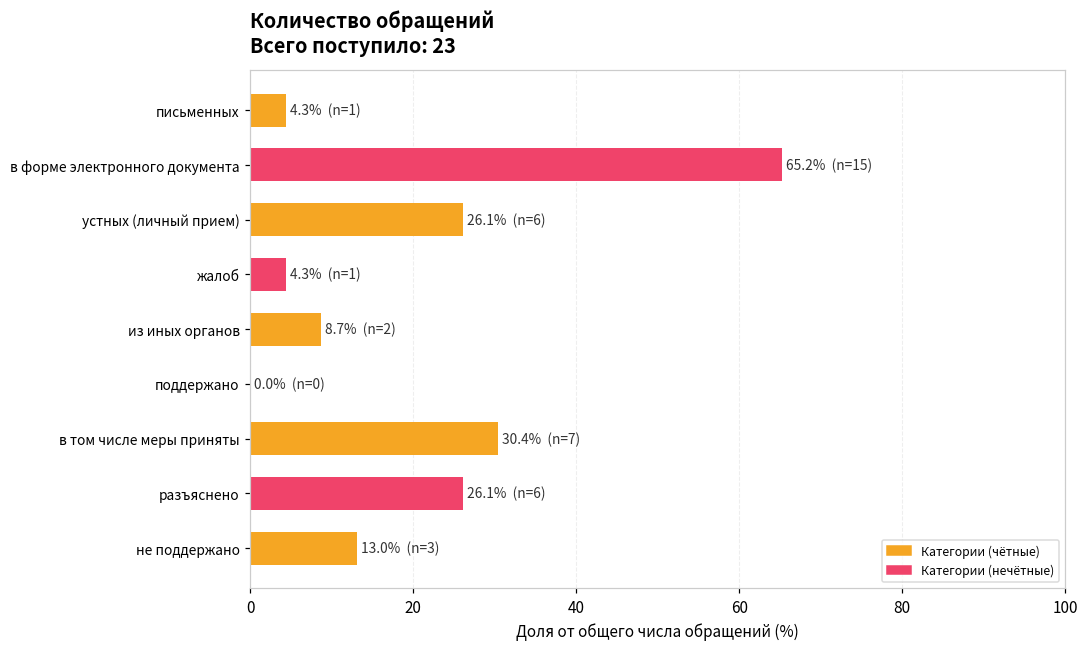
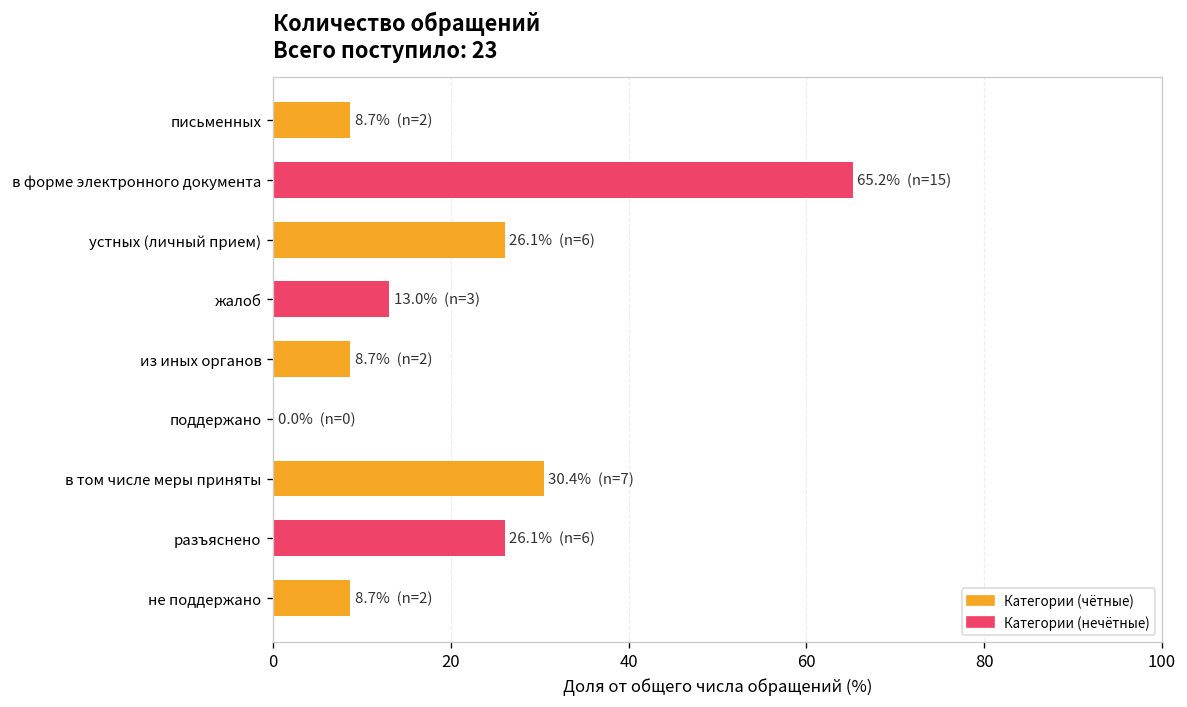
  {
-   "письменных": "4.3% (n=1)",
+   "письменных": "8.7% (n=2)",
    "в форме электронного документа": "65.2%",
    "устных (личный прием)": "26.1%",
-   "жалоб": "4.3% (n=1)",
+   "жалоб": "13.0% (n=3)",
    "из иных органов": "8.7%",
    "поддержано": "0.0%",
    "в том числе меры приняты": "30.4%",
    "разъяснено": "26.1%",
-   "не поддержано": "13.0% (n=3)"
+   "не поддержано": "8.7% (n=2)"
  }
